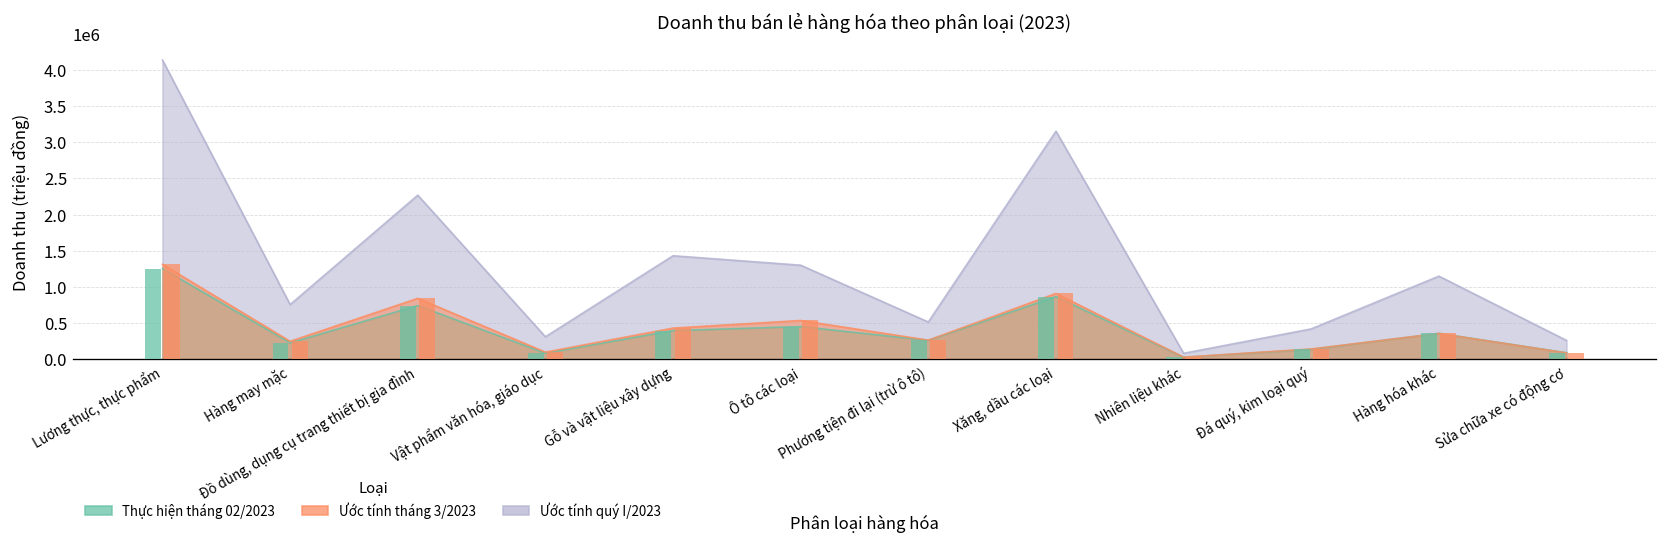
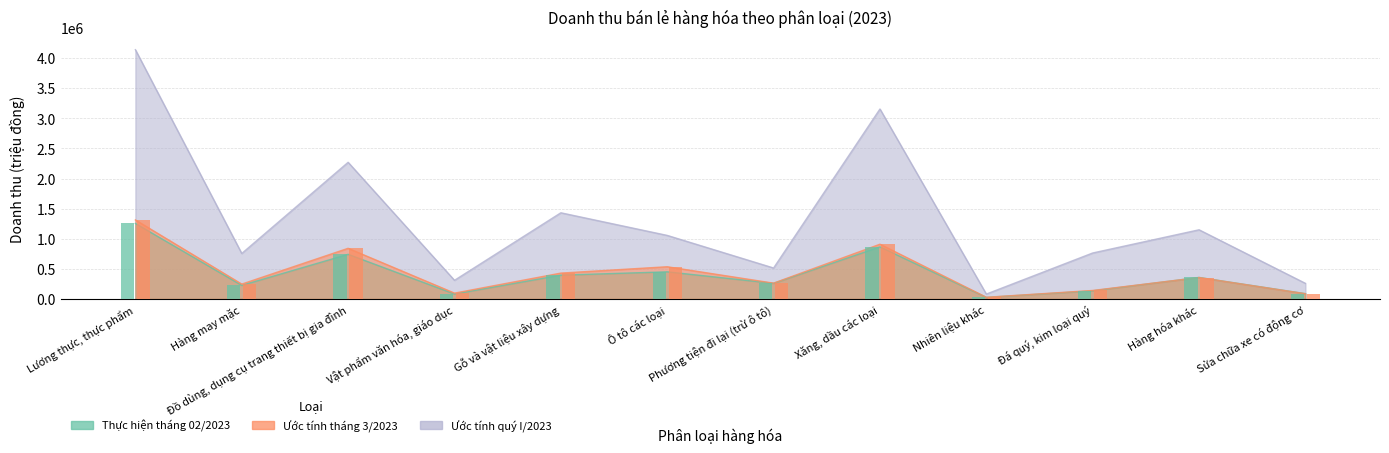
  {
    "Ước tính quý I/2023": {
      "Lương thực, thực phẩm": 4100000,
      "Hàng may mặc": 800000,
      "Đồ dùng, dụng cụ trang thiết bị gia đình": 2300000,
      "Vật phẩm văn hóa, giáo dục": 300000,
      "Gỗ và vật liệu xây dựng": 1400000,
-     "Ô tô các loại": 1300000,
+     "Ô tô các loại": 1100000,
      "Phương tiện đi lại (trừ ô tô)": 500000,
      "Xăng, dầu các loại": 3200000,
      "Nhiên liệu khác": 100000,
-     "Đá quý, kim loại quý": 400000,
+     "Đá quý, kim loại quý": 800000,
      "Hàng hóa khác": 1100000,
      "Sửa chữa xe có động cơ": 300000
    }
  }
